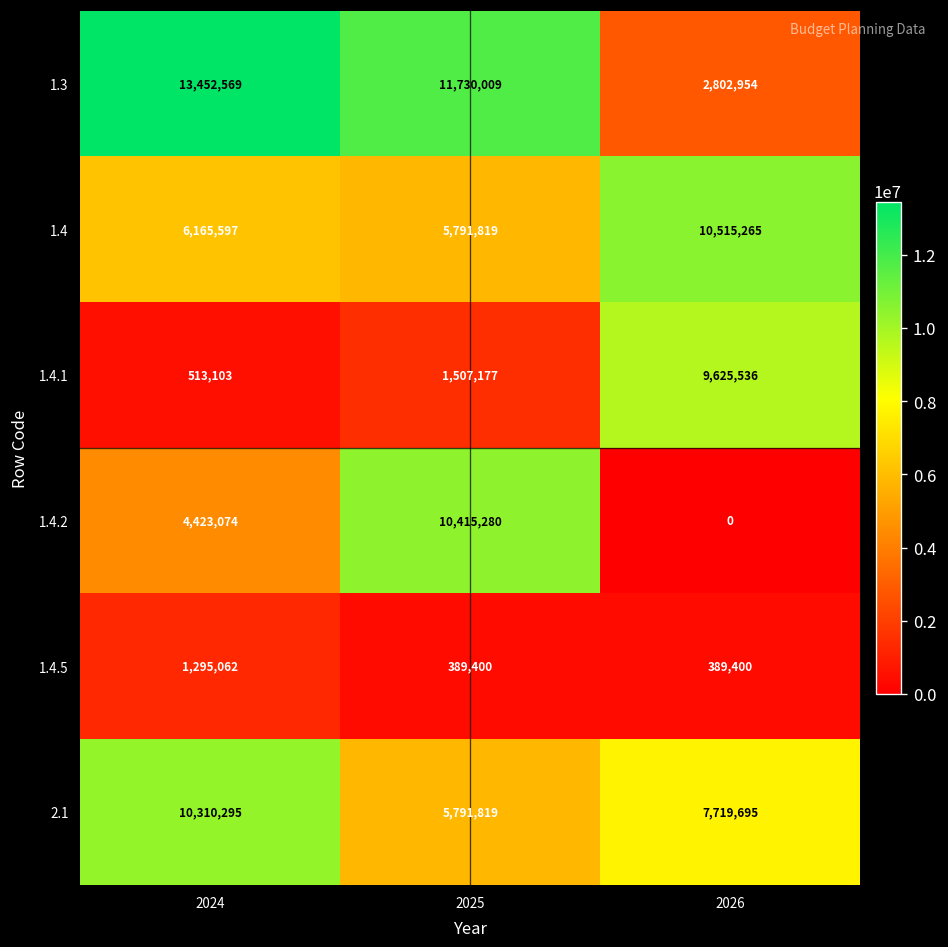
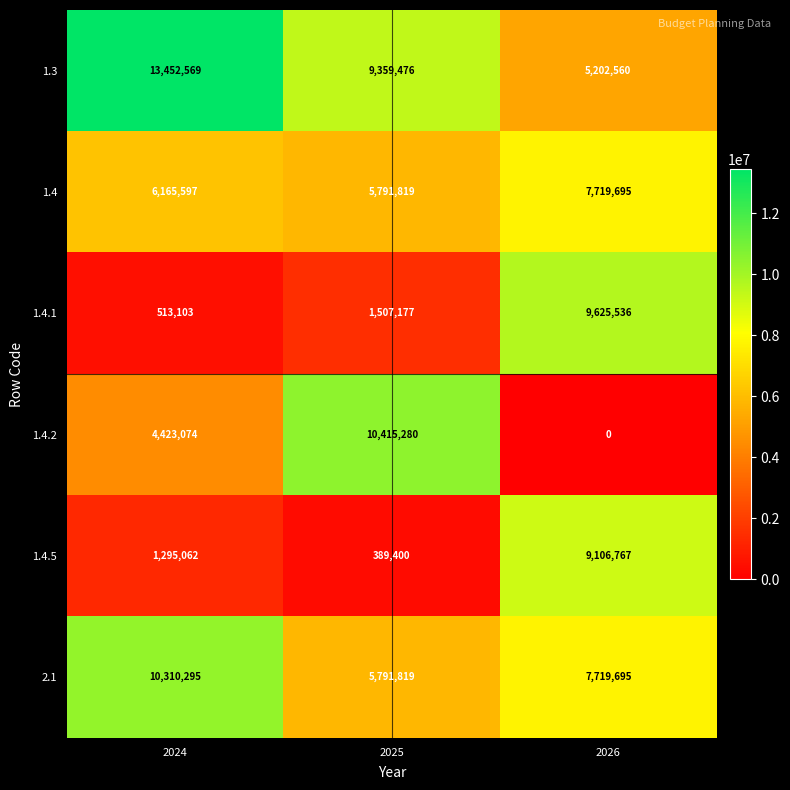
  {
    "1.3": {
      "2024": "13,452,569",
-     "2025": "11,730,009",
-     "2026": "2,802,954"
+     "2025": "9,359,476",
+     "2026": "5,202,560"
    },
    "1.4": {
      "2024": "6,165,597",
      "2025": "5,791,819",
-     "2026": "10,515,265"
+     "2026": "7,719,695"
    },
    "1.4.1": {
      "2024": "513,103",
      "2025": "1,507,177",
      "2026": "9,625,536"
    },
    "1.4.2": {
      "2024": "4,423,074",
      "2025": "10,415,280",
      "2026": "0"
    },
    "1.4.5": {
      "2024": "1,295,062",
      "2025": "389,400",
-     "2026": "389,400"
+     "2026": "9,106,767"
    },
    "2.1": {
      "2024": "10,310,295",
      "2025": "5,791,819",
      "2026": "7,719,695"
    }
  }
